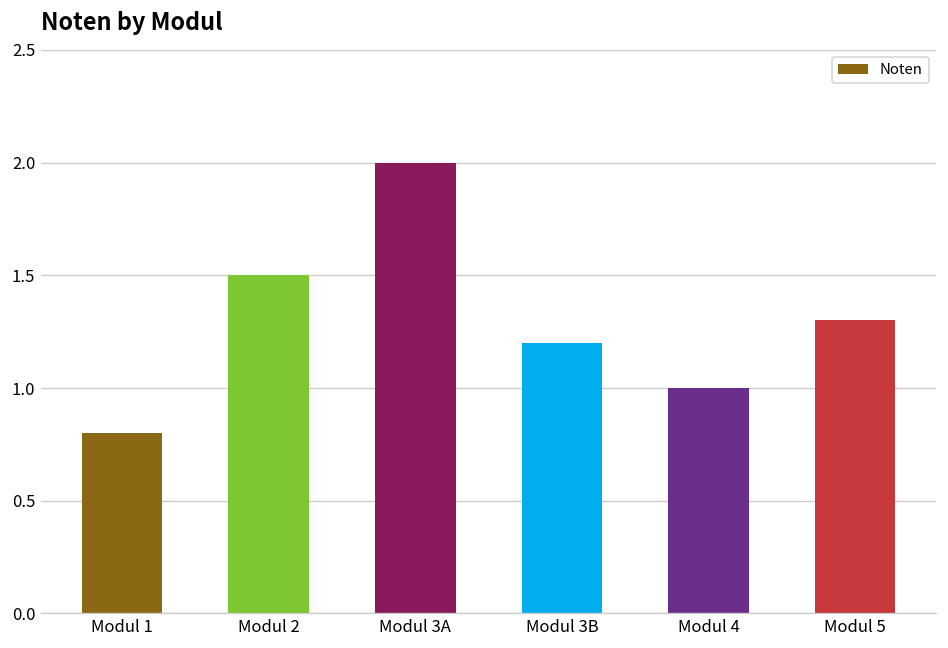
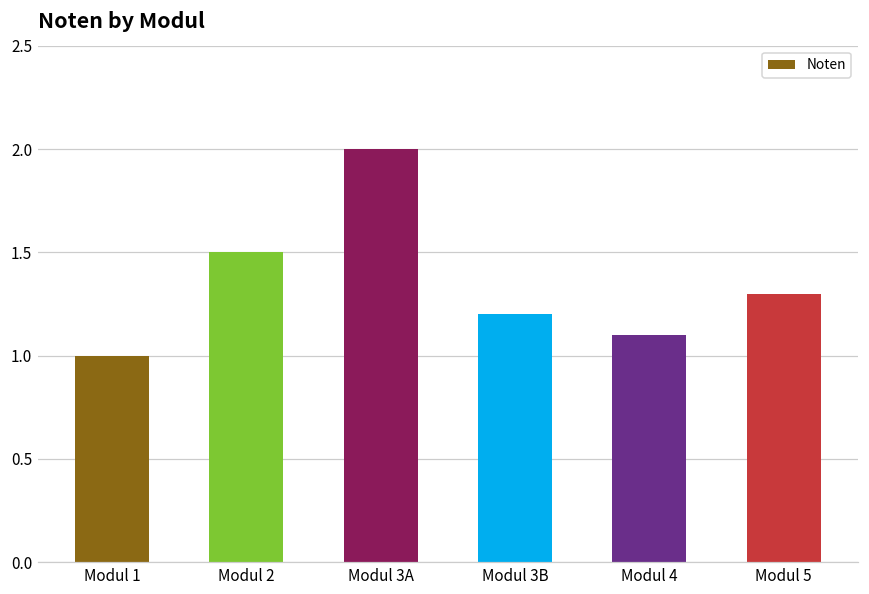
  {
-   "Modul 1": 0.8,
+   "Modul 1": 1.0,
    "Modul 2": 1.5,
    "Modul 3A": 2.0,
    "Modul 3B": 1.2,
-   "Modul 4": 1.0,
+   "Modul 4": 1.1,
    "Modul 5": 1.3
  }
